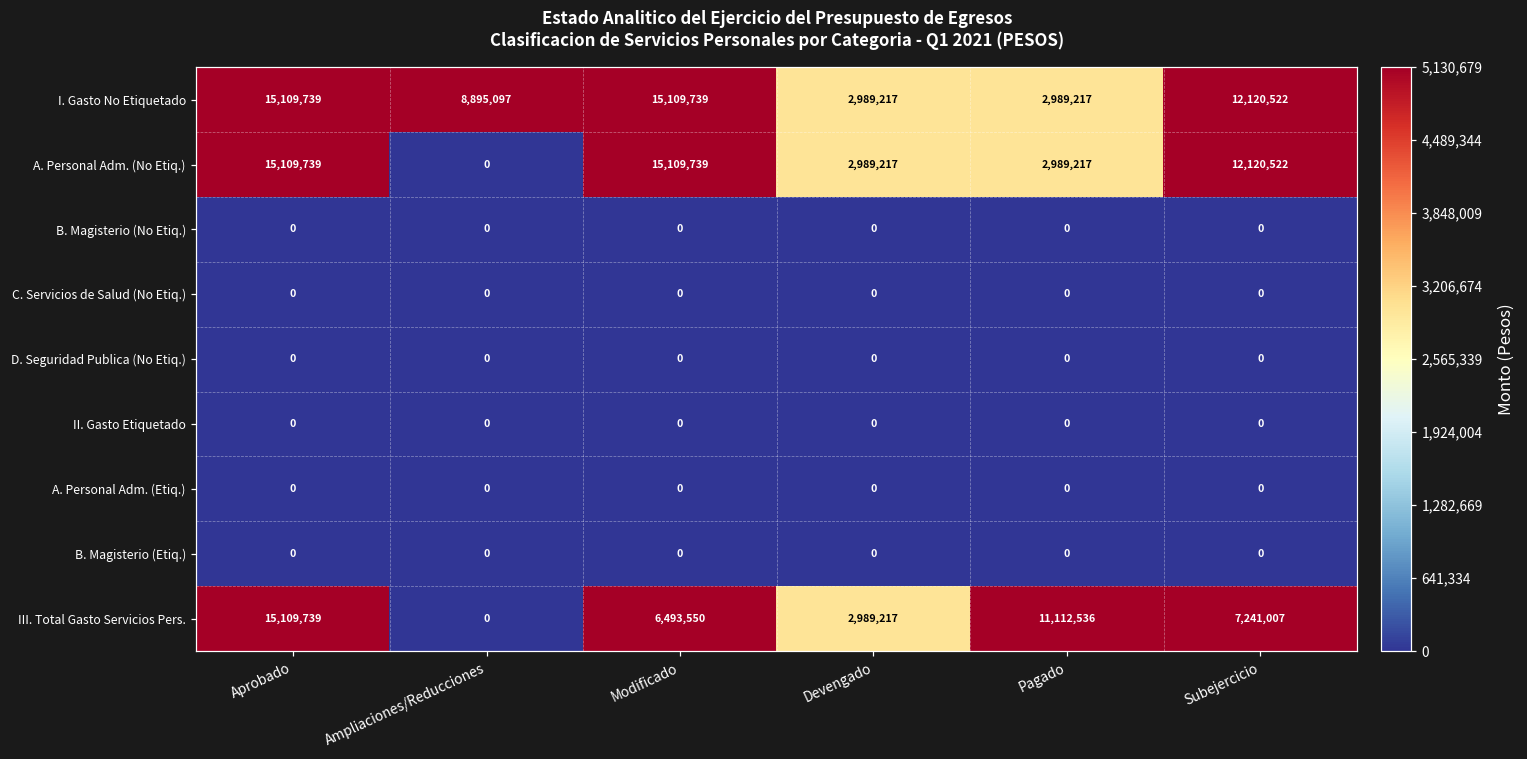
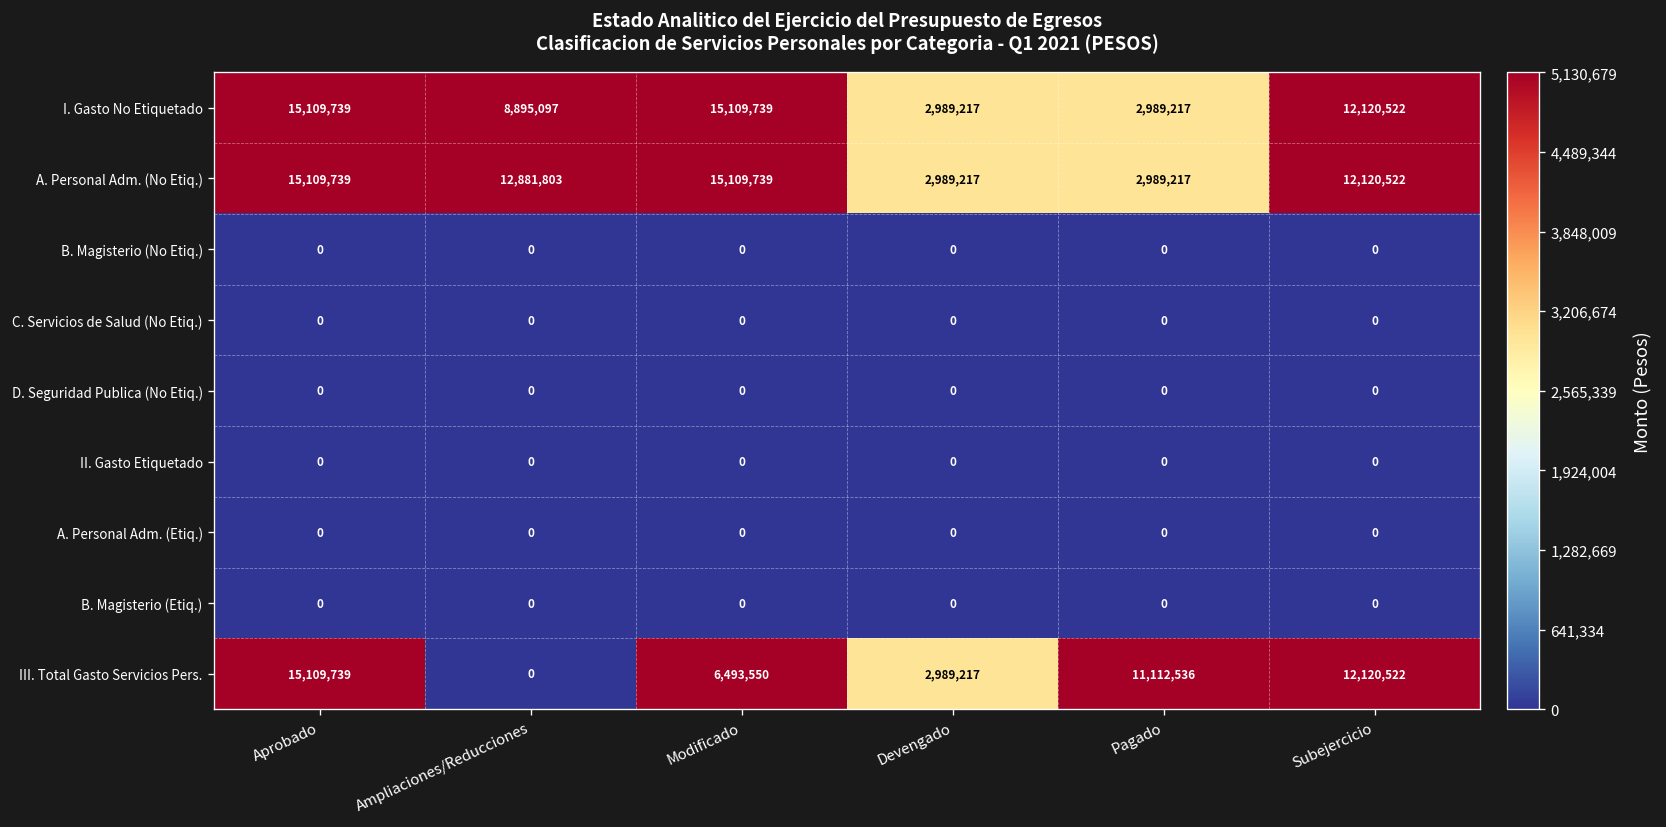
  {
    "I. Gasto No Etiquetado": {
      "Aprobado": "15,109,739",
      "Ampliaciones/Reducciones": "8,895,097",
      "Modificado": "15,109,739",
      "Devengado": "2,989,217",
      "Pagado": "2,989,217",
      "Subejercicio": "12,120,522"
    },
    "A. Personal Adm. (No Etiq.)": {
      "Aprobado": "15,109,739",
-     "Ampliaciones/Reducciones": "0",
+     "Ampliaciones/Reducciones": "12,881,803",
      "Modificado": "15,109,739",
      "Devengado": "2,989,217",
      "Pagado": "2,989,217",
      "Subejercicio": "12,120,522"
    },
    "B. Magisterio (No Etiq.)": {
      "Aprobado": "0",
      "Ampliaciones/Reducciones": "0",
      "Modificado": "0",
      "Devengado": "0",
      "Pagado": "0",
      "Subejercicio": "0"
    },
    "C. Servicios de Salud (No Etiq.)": {
      "Aprobado": "0",
      "Ampliaciones/Reducciones": "0",
      "Modificado": "0",
      "Devengado": "0",
      "Pagado": "0",
      "Subejercicio": "0"
    },
    "D. Seguridad Publica (No Etiq.)": {
      "Aprobado": "0",
      "Ampliaciones/Reducciones": "0",
      "Modificado": "0",
      "Devengado": "0",
      "Pagado": "0",
      "Subejercicio": "0"
    },
    "II. Gasto Etiquetado": {
      "Aprobado": "0",
      "Ampliaciones/Reducciones": "0",
      "Modificado": "0",
      "Devengado": "0",
      "Pagado": "0",
      "Subejercicio": "0"
    },
    "A. Personal Adm. (Etiq.)": {
      "Aprobado": "0",
      "Ampliaciones/Reducciones": "0",
      "Modificado": "0",
      "Devengado": "0",
      "Pagado": "0",
      "Subejercicio": "0"
    },
    "B. Magisterio (Etiq.)": {
      "Aprobado": "0",
      "Ampliaciones/Reducciones": "0",
      "Modificado": "0",
      "Devengado": "0",
      "Pagado": "0",
      "Subejercicio": "0"
    },
    "III. Total Gasto Servicios Pers.": {
      "Aprobado": "15,109,739",
      "Ampliaciones/Reducciones": "0",
      "Modificado": "6,493,550",
      "Devengado": "2,989,217",
      "Pagado": "11,112,536",
-     "Subejercicio": "7,241,007"
+     "Subejercicio": "12,120,522"
    }
  }
